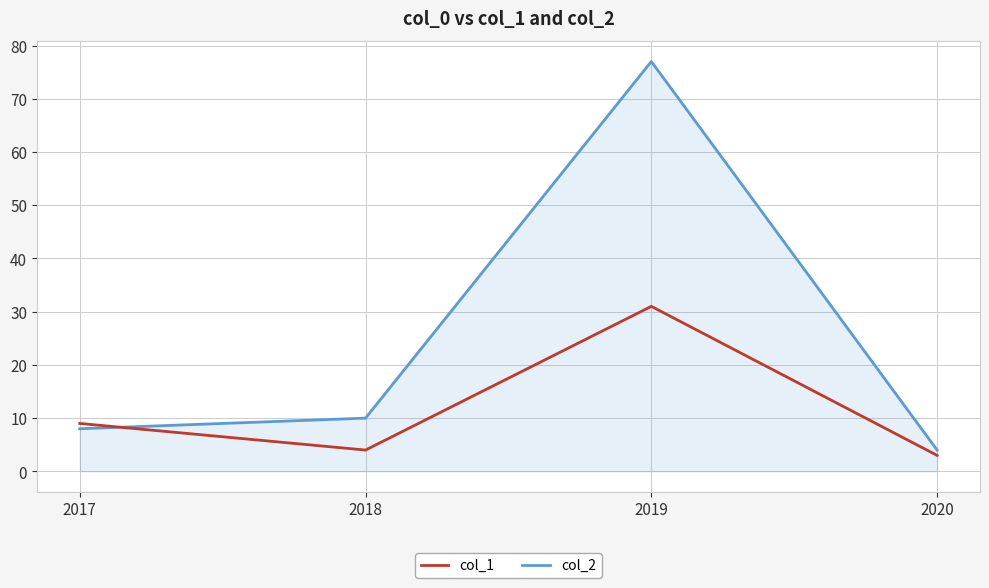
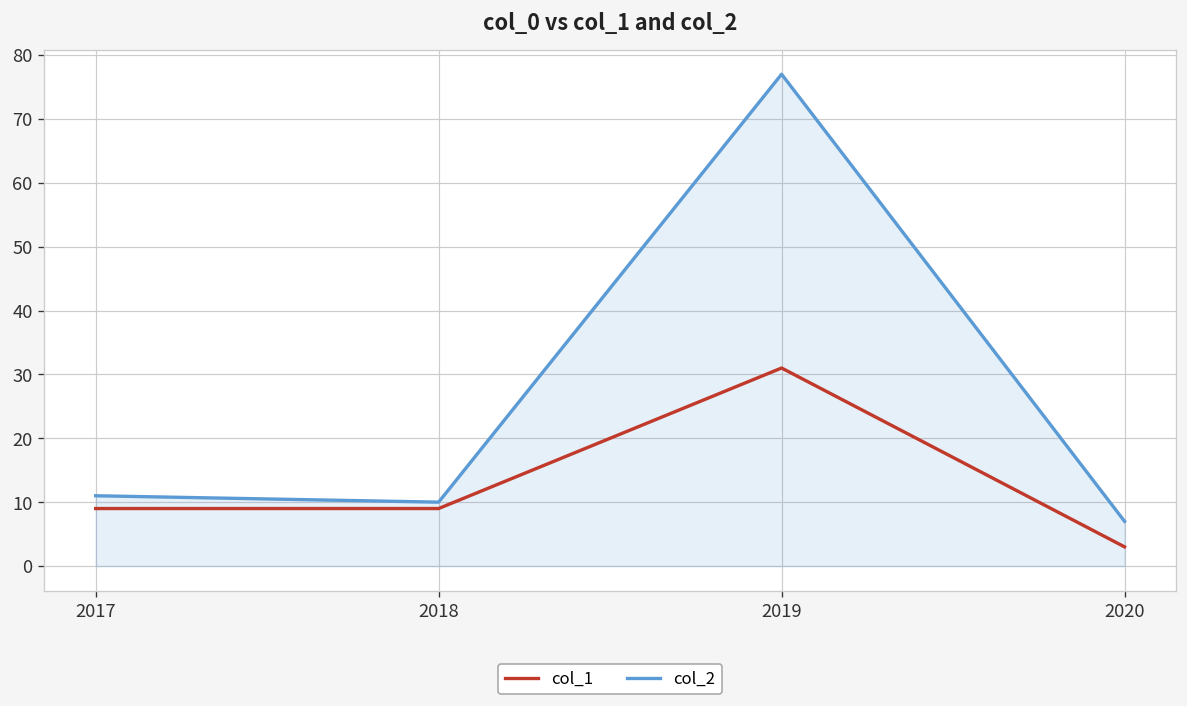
  {
    "col_1": {
      "2017": 9,
-     "2018": 4,
+     "2018": 9,
      "2019": 31,
      "2020": 3
    },
    "col_2": {
-     "2017": 8,
+     "2017": 11,
      "2018": 10,
      "2019": 77,
-     "2020": 4
+     "2020": 7
    }
  }
